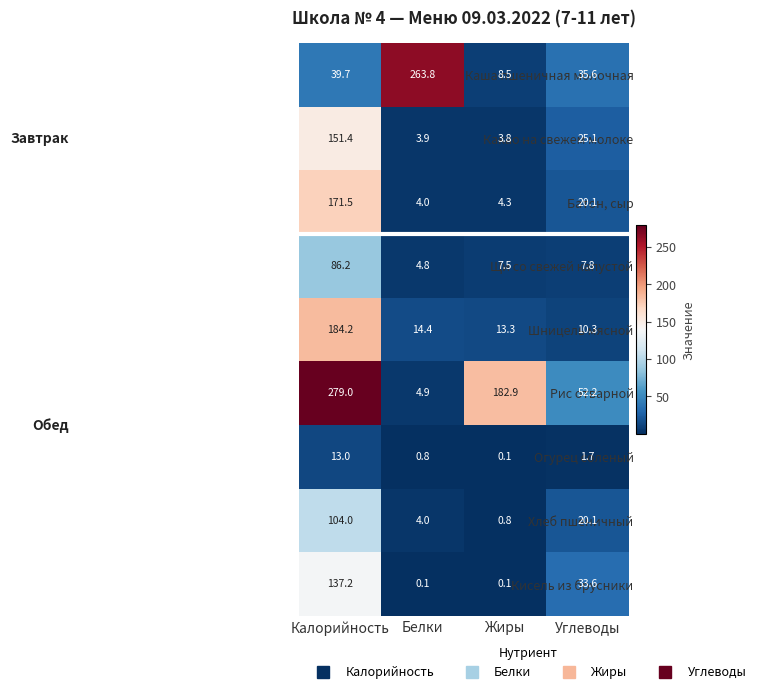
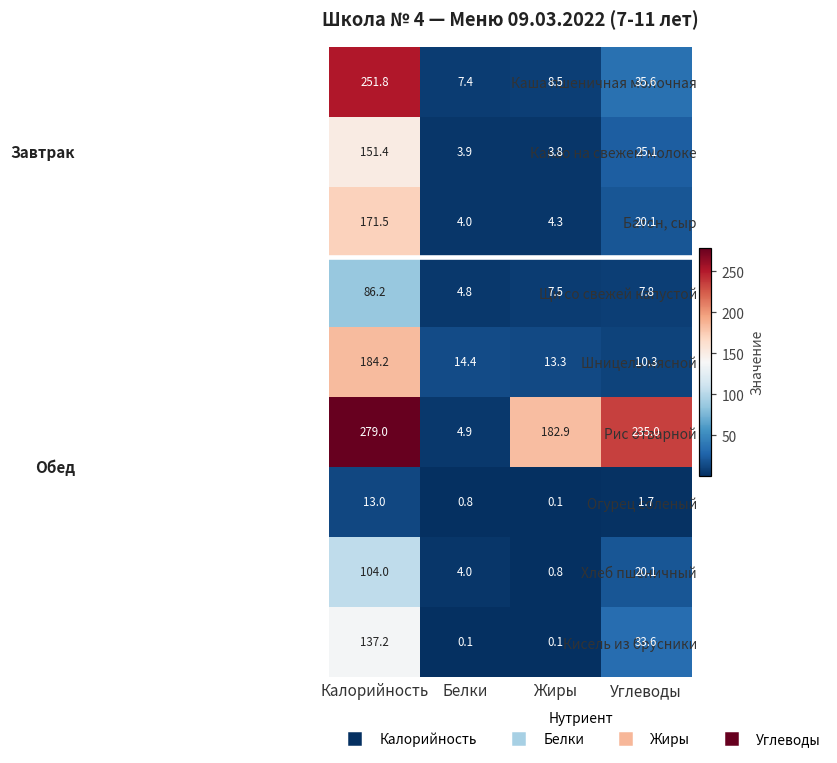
  {
    "Каша пшеничная молочная": {
-     "Калорийность": 39.7,
-     "Белки": 263.8,
+     "Калорийность": 251.8,
+     "Белки": 7.4,
      "Жиры": 8.5,
      "Углеводы": 35.6
    },
    "Какао на свежем молоке": {
      "Калорийность": 151.4,
      "Белки": 3.9,
      "Жиры": 3.8,
      "Углеводы": 25.1
    },
    "Батон, сыр": {
      "Калорийность": 171.5,
      "Белки": 4.0,
      "Жиры": 4.3,
      "Углеводы": 20.1
    },
    "Щи со свежей капустой": {
      "Калорийность": 86.2,
      "Белки": 4.8,
      "Жиры": 7.5,
      "Углеводы": 7.8
    },
    "Шницель мясной": {
      "Калорийность": 184.2,
      "Белки": 14.4,
      "Жиры": 13.3,
      "Углеводы": 10.3
    },
    "Рис отварной": {
      "Калорийность": 279.0,
      "Белки": 4.9,
      "Жиры": 182.9,
-     "Углеводы": 52.2
+     "Углеводы": 235.0
    },
    "Огурец соленый": {
      "Калорийность": 13.0,
      "Белки": 0.8,
      "Жиры": 0.1,
      "Углеводы": 1.7
    },
    "Хлеб пшеничный": {
      "Калорийность": 104.0,
      "Белки": 4.0,
      "Жиры": 0.8,
      "Углеводы": 20.1
    },
    "Кисель из брусники": {
      "Калорийность": 137.2,
      "Белки": 0.1,
      "Жиры": 0.1,
      "Углеводы": 33.6
    }
  }
